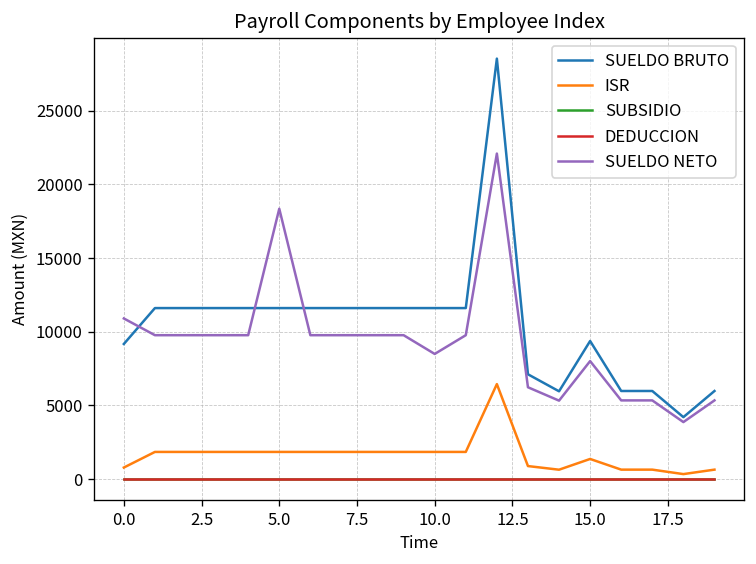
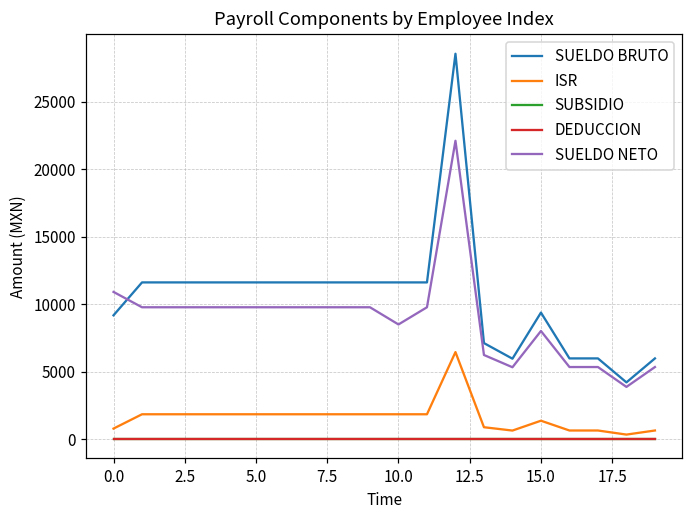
  {
    "SUELDO BRUTO": {
      "0.0": 9200,
      "5.0": 11600,
      "10.0": 11600,
      "15.0": 9400
    },
    "ISR": {
      "0.0": 800,
      "5.0": 1800,
      "10.0": 1800,
      "15.0": 1400
    },
    "DEDUCCION": {
      "0.0": 0,
      "5.0": 0,
      "10.0": 0,
      "15.0": 0
    },
    "SUELDO NETO": {
      "0.0": 10900,
-     "5.0": 18400,
+     "5.0": 9800,
      "10.0": 8500,
      "15.0": 8000
    }
  }
